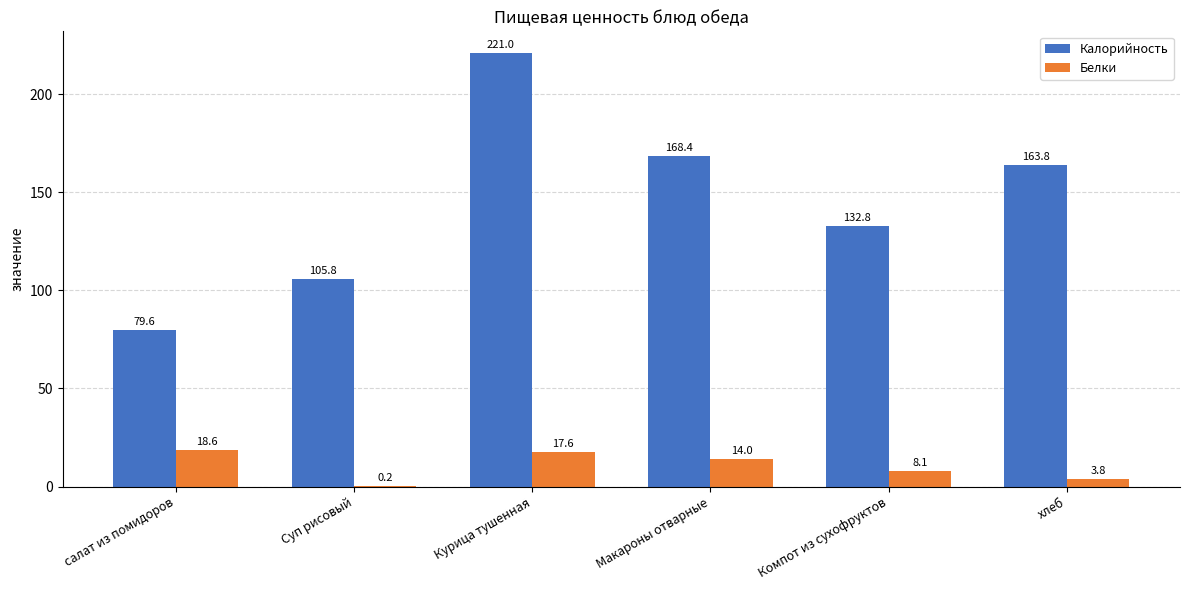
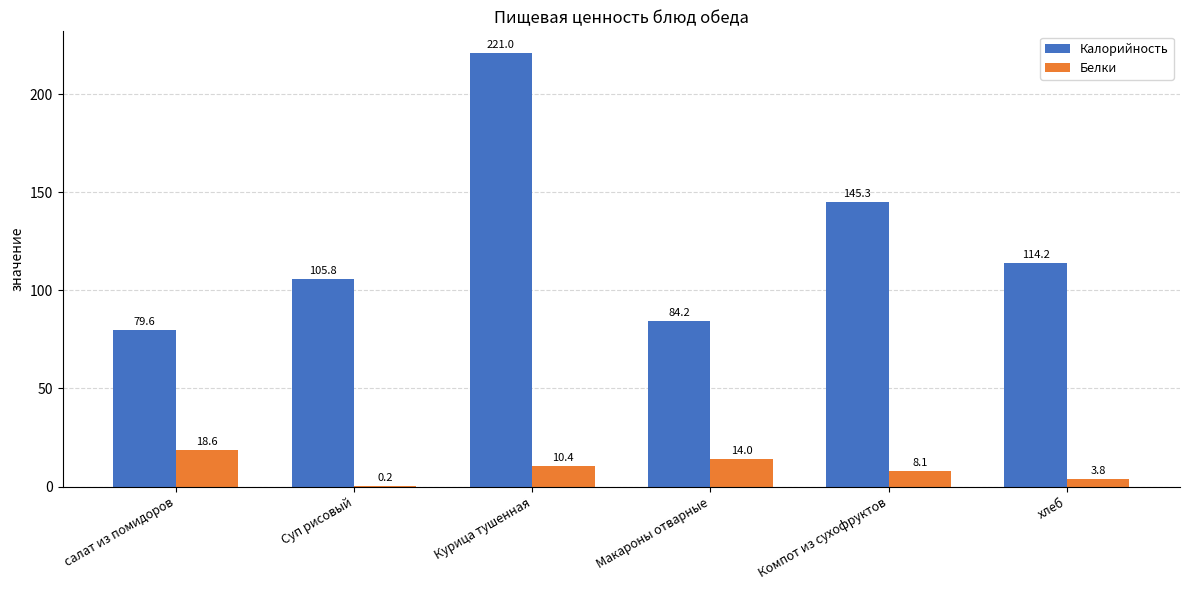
  {
    "Калорийность": {
      "салат из помидоров": 79.6,
      "Суп рисовый": 105.8,
      "Курица тушенная": 221.0,
-     "Макароны отварные": 168.4,
-     "Компот из сухофруктов": 132.8,
-     "хлеб": 163.8
+     "Макароны отварные": 84.2,
+     "Компот из сухофруктов": 145.3,
+     "хлеб": 114.2
    },
    "Белки": {
      "салат из помидоров": 18.6,
      "Суп рисовый": 0.2,
-     "Курица тушенная": 17.6,
+     "Курица тушенная": 10.4,
      "Макароны отварные": 14.0,
      "Компот из сухофруктов": 8.1,
      "хлеб": 3.8
    }
  }
